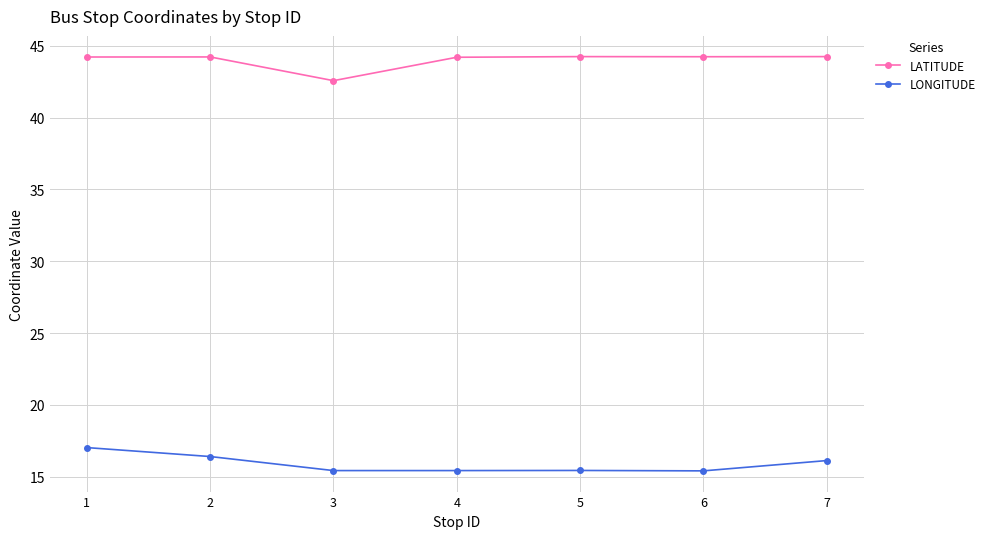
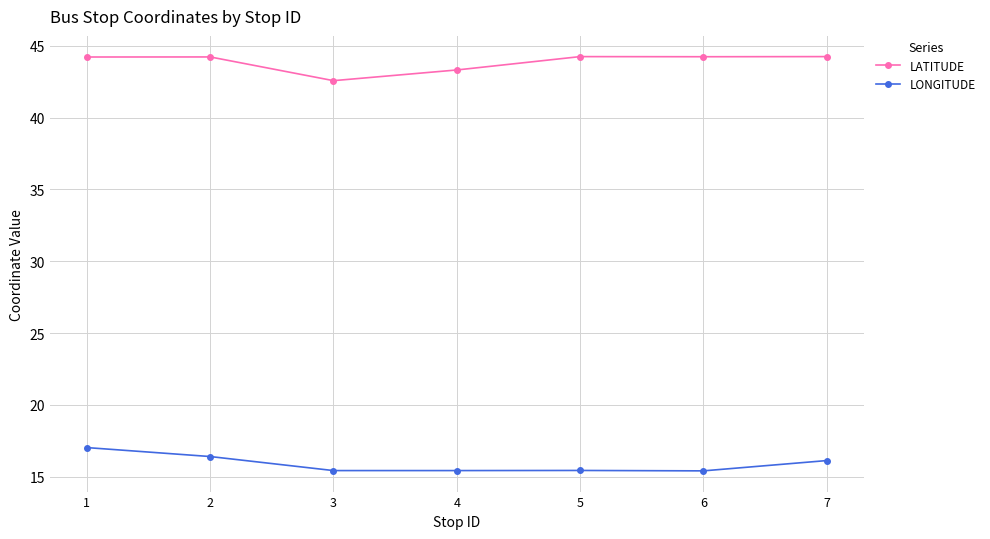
  {
    "LATITUDE": {
      "1": 44.2,
      "2": 44.2,
      "3": 42.6,
-     "4": 44.2,
+     "4": 43.3,
      "5": 44.2,
      "6": 44.2,
      "7": 44.2
    },
    "LONGITUDE": {
      "1": 17.0,
      "2": 16.4,
      "3": 15.4,
      "4": 15.4,
      "5": 15.4,
      "6": 15.4,
      "7": 16.1
    }
  }
